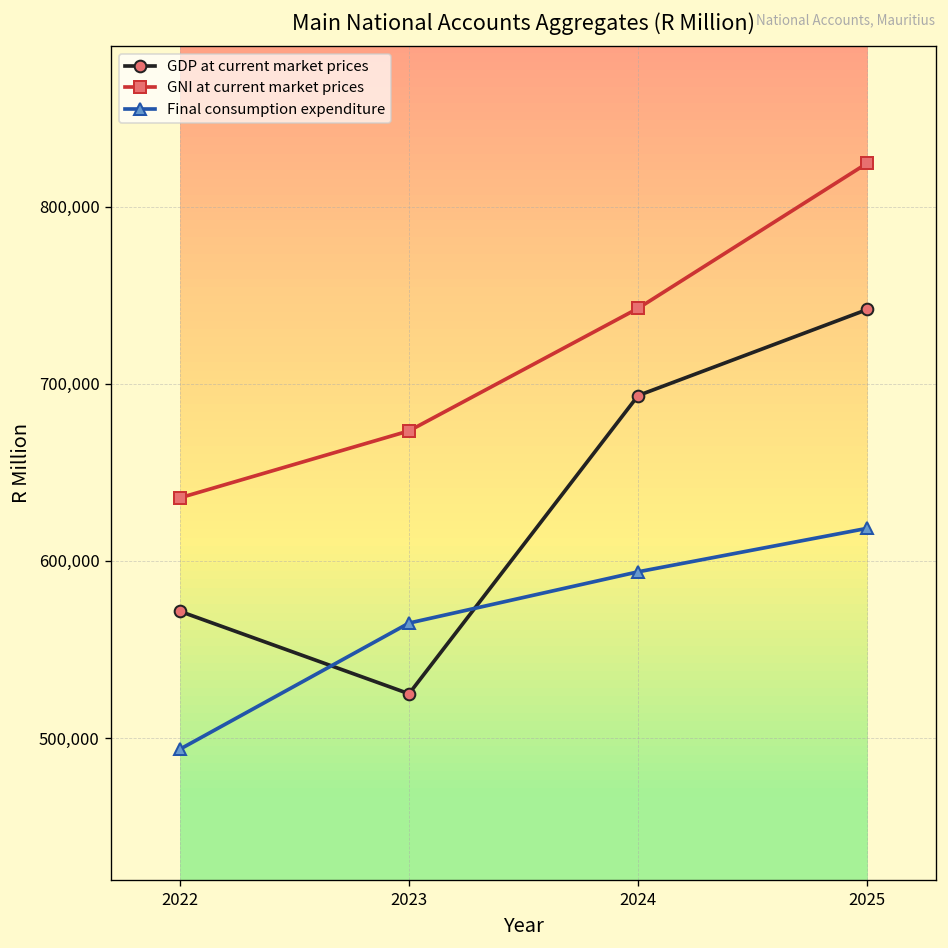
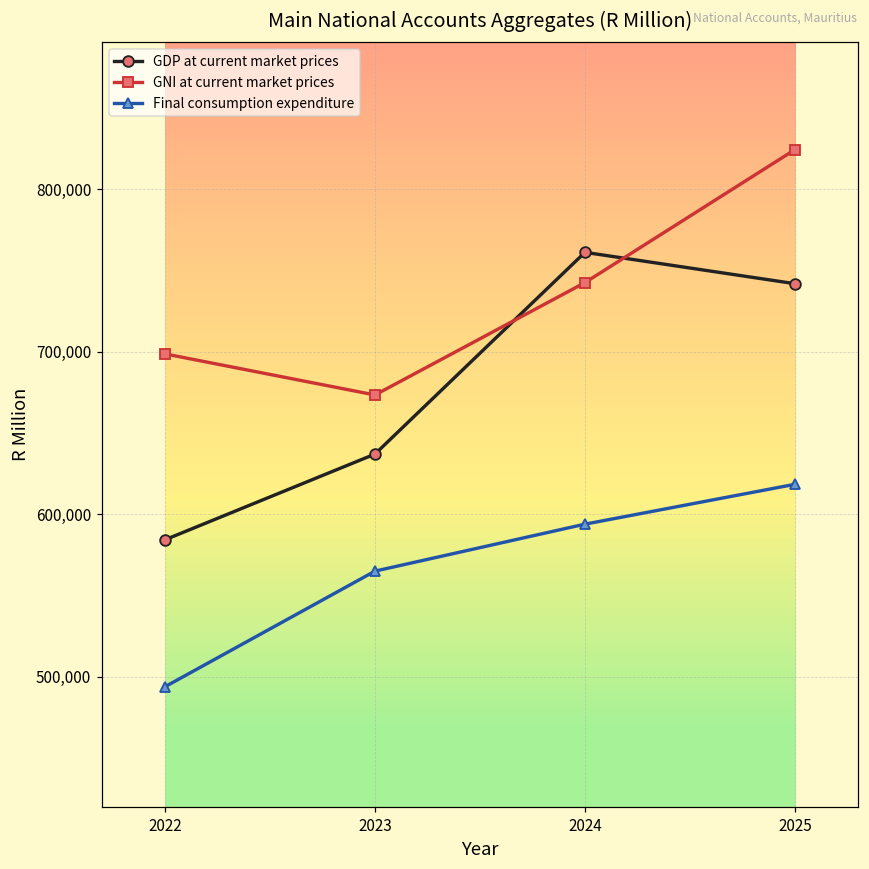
  {
    "GDP at current market prices": {
-     "2022": "572,000",
-     "2023": "525,000",
-     "2024": "693,000",
+     "2022": "584,000",
+     "2023": "637,000",
+     "2024": "761,000",
      "2025": "742,000"
    },
    "GNI at current market prices": {
-     "2022": "636,000",
+     "2022": "699,000",
      "2023": "673,000",
      "2024": "743,000",
      "2025": "824,000"
    },
    "Final consumption expenditure": {
      "2022": "494,000",
      "2023": "565,000",
      "2024": "594,000",
      "2025": "618,000"
    }
  }
